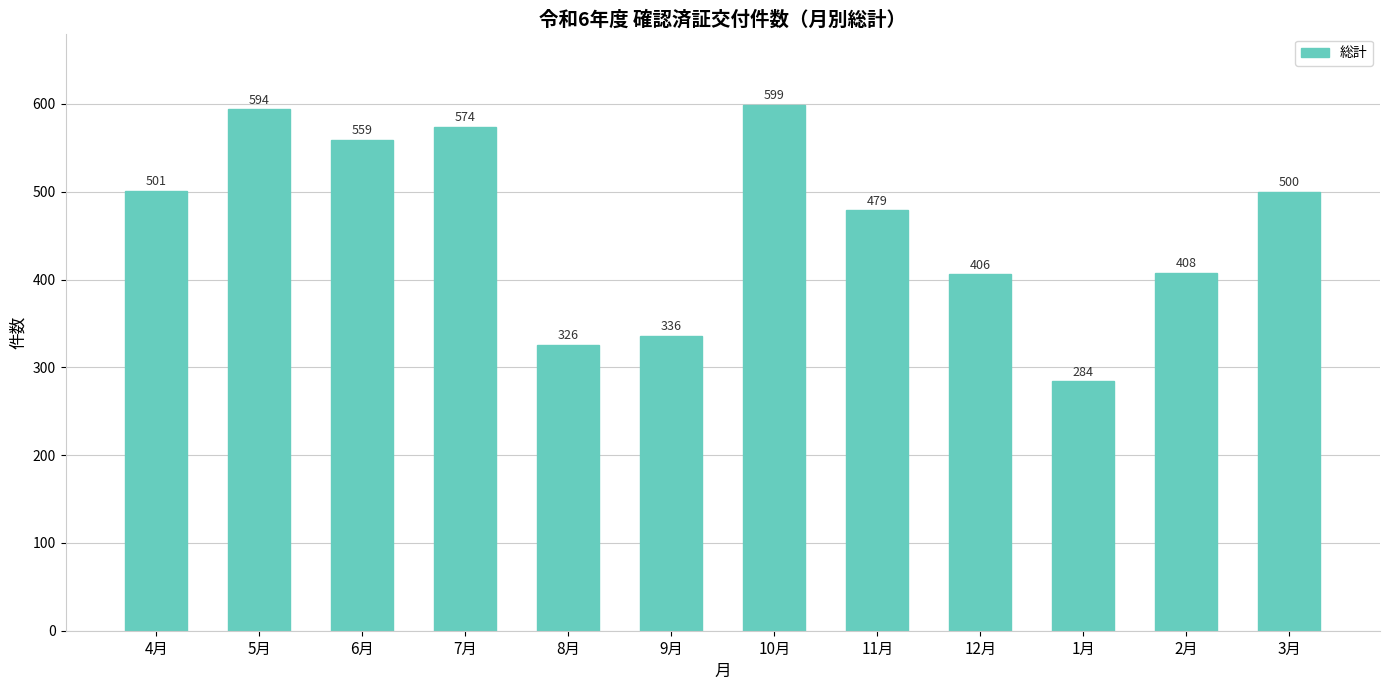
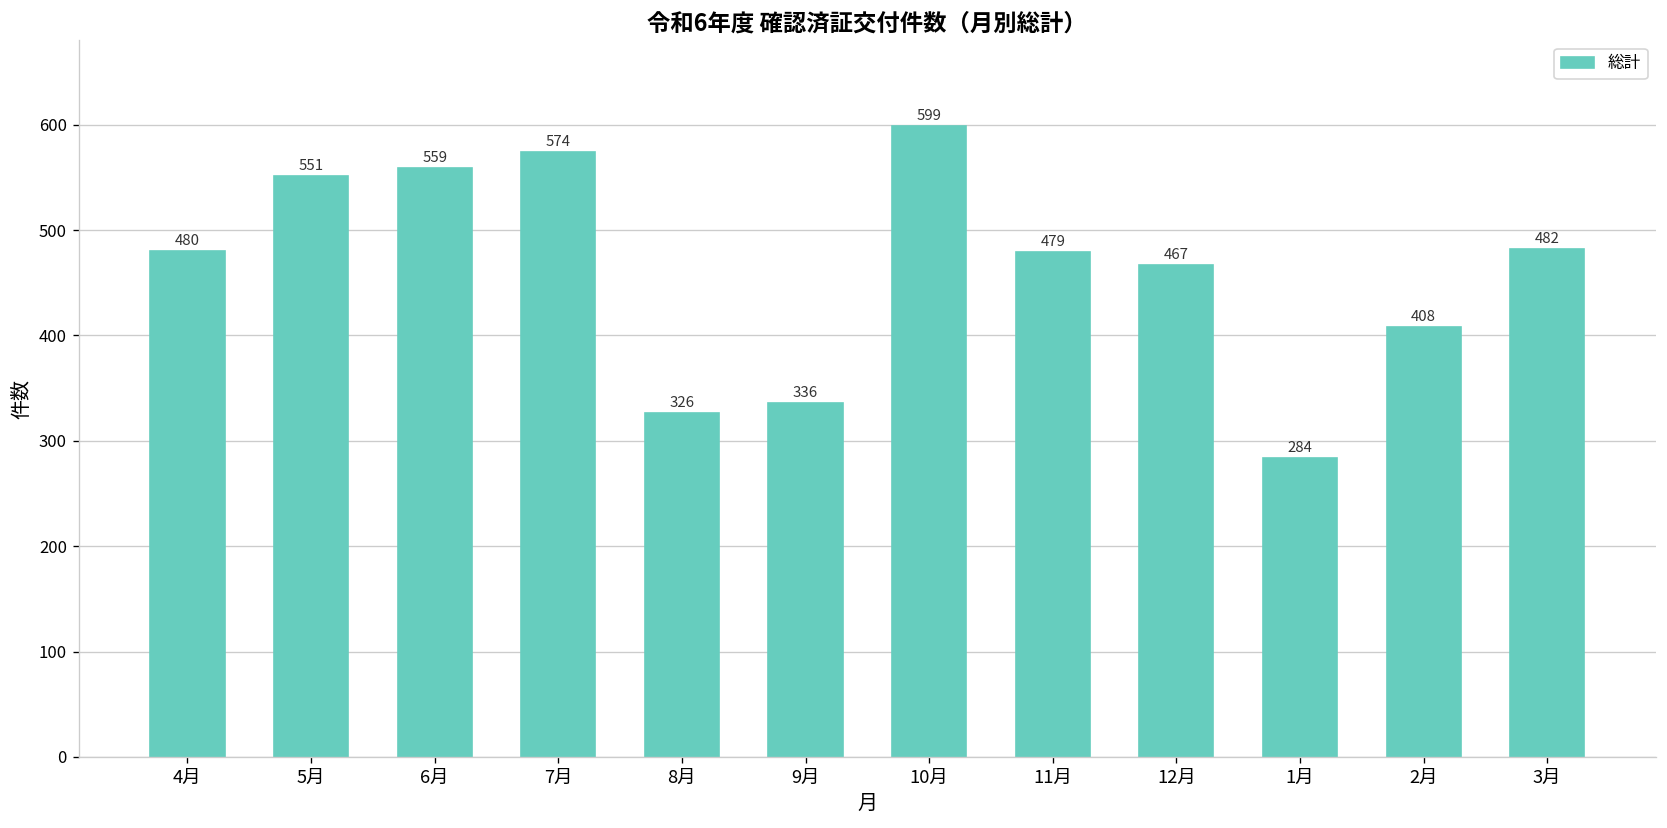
  {
-   "4月": 501,
-   "5月": 594,
+   "4月": 480,
+   "5月": 551,
    "6月": 559,
    "7月": 574,
    "8月": 326,
    "9月": 336,
    "10月": 599,
    "11月": 479,
-   "12月": 406,
+   "12月": 467,
    "1月": 284,
    "2月": 408,
-   "3月": 500
+   "3月": 482
  }
